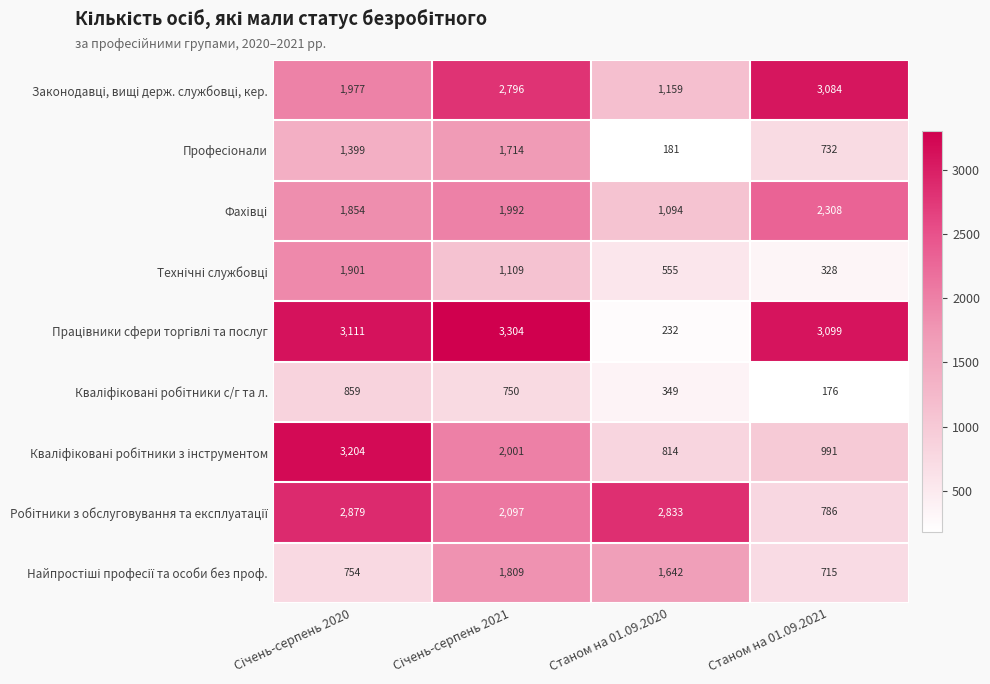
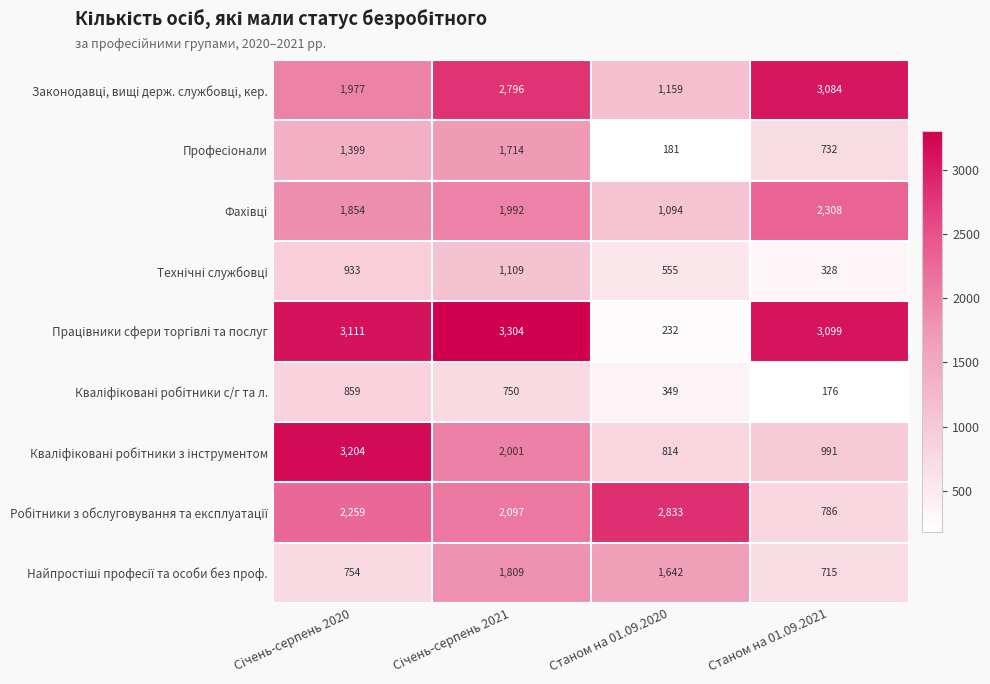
  {
    "Законодавці, вищі держ. службовці, кер.": {
      "Січень-серпень 2020": "1,977",
      "Січень-серпень 2021": "2,796",
      "Станом на 01.09.2020": "1,159",
      "Станом на 01.09.2021": "3,084"
    },
    "Професіонали": {
      "Січень-серпень 2020": "1,399",
      "Січень-серпень 2021": "1,714",
      "Станом на 01.09.2020": "181",
      "Станом на 01.09.2021": "732"
    },
    "Фахівці": {
      "Січень-серпень 2020": "1,854",
      "Січень-серпень 2021": "1,992",
      "Станом на 01.09.2020": "1,094",
      "Станом на 01.09.2021": "2,308"
    },
    "Технічні службовці": {
-     "Січень-серпень 2020": "1,901",
+     "Січень-серпень 2020": "933",
      "Січень-серпень 2021": "1,109",
      "Станом на 01.09.2020": "555",
      "Станом на 01.09.2021": "328"
    },
    "Працівники сфери торгівлі та послуг": {
      "Січень-серпень 2020": "3,111",
      "Січень-серпень 2021": "3,304",
      "Станом на 01.09.2020": "232",
      "Станом на 01.09.2021": "3,099"
    },
    "Кваліфіковані робітники с/г та л.": {
      "Січень-серпень 2020": "859",
      "Січень-серпень 2021": "750",
      "Станом на 01.09.2020": "349",
      "Станом на 01.09.2021": "176"
    },
    "Кваліфіковані робітники з інструментом": {
      "Січень-серпень 2020": "3,204",
      "Січень-серпень 2021": "2,001",
      "Станом на 01.09.2020": "814",
      "Станом на 01.09.2021": "991"
    },
    "Робітники з обслуговування та експлуатації": {
-     "Січень-серпень 2020": "2,879",
+     "Січень-серпень 2020": "2,259",
      "Січень-серпень 2021": "2,097",
      "Станом на 01.09.2020": "2,833",
      "Станом на 01.09.2021": "786"
    },
    "Найпростіші професії та особи без проф.": {
      "Січень-серпень 2020": "754",
      "Січень-серпень 2021": "1,809",
      "Станом на 01.09.2020": "1,642",
      "Станом на 01.09.2021": "715"
    }
  }
